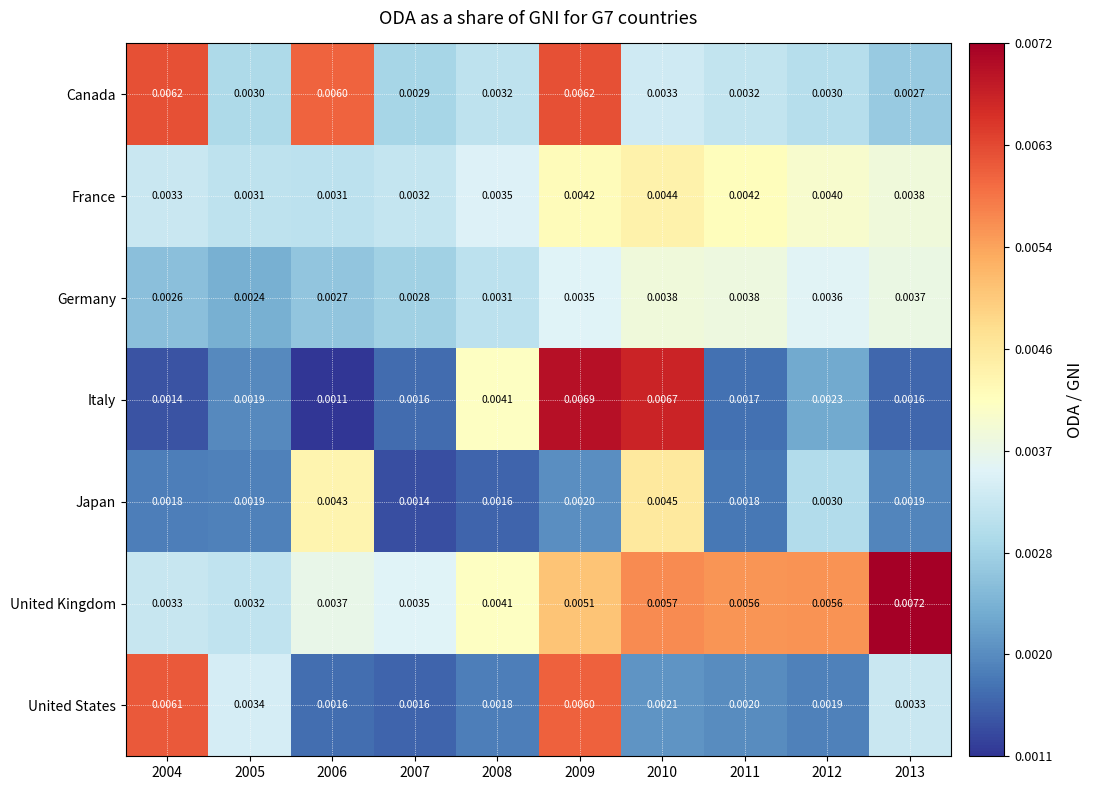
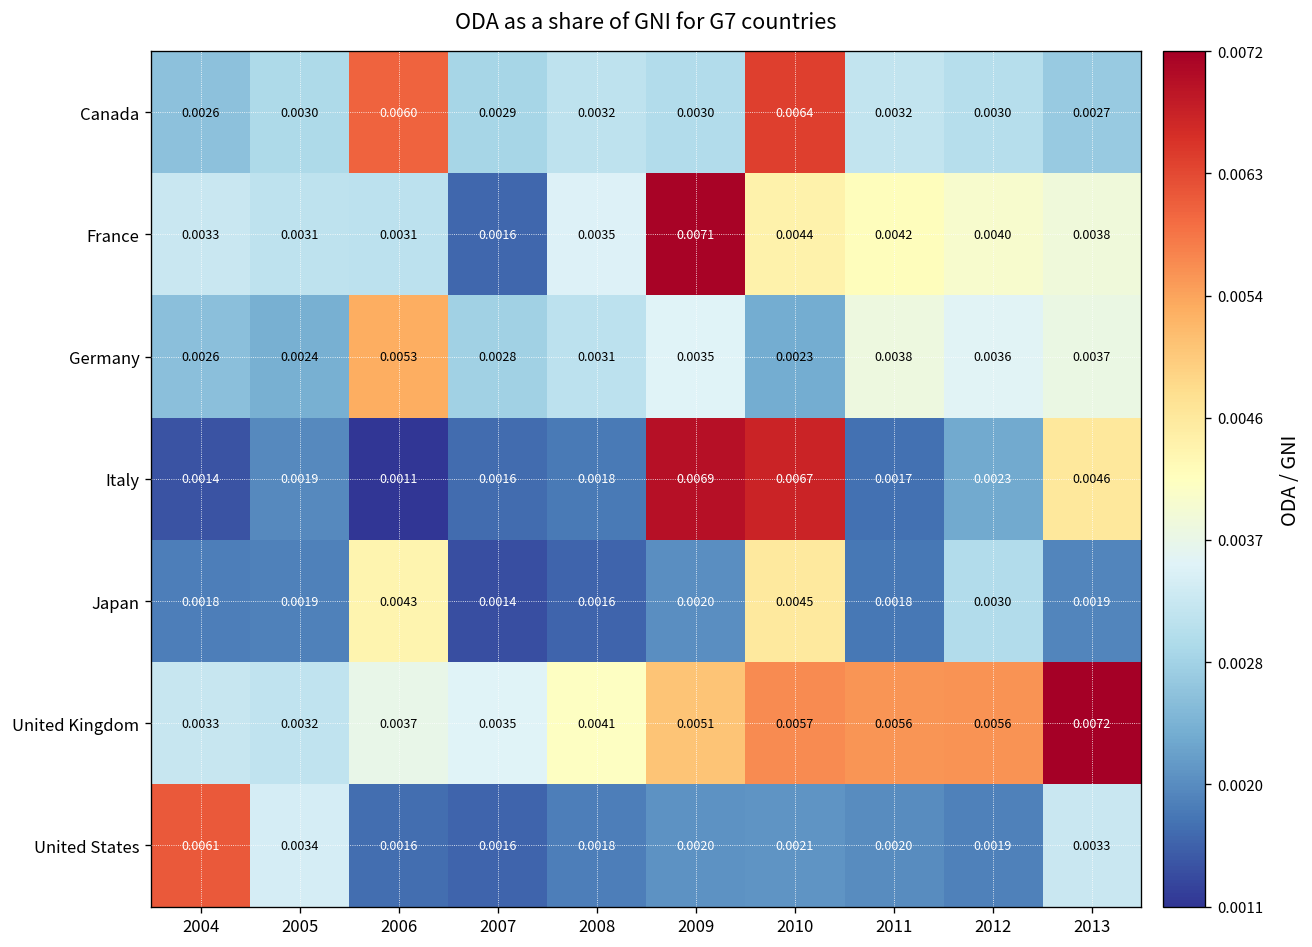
  {
    "Canada": {
-     "2004": 0.0062,
+     "2004": 0.0026,
      "2005": 0.0030,
      "2006": 0.0060,
      "2007": 0.0029,
      "2008": 0.0032,
-     "2009": 0.0062,
-     "2010": 0.0033,
+     "2009": 0.0030,
+     "2010": 0.0064,
      "2011": 0.0032,
      "2012": 0.0030,
      "2013": 0.0027
    },
    "France": {
      "2004": 0.0033,
      "2005": 0.0031,
      "2006": 0.0031,
-     "2007": 0.0032,
+     "2007": 0.0016,
      "2008": 0.0035,
-     "2009": 0.0042,
+     "2009": 0.0071,
      "2010": 0.0044,
      "2011": 0.0042,
      "2012": 0.0040,
      "2013": 0.0038
    },
    "Germany": {
      "2004": 0.0026,
      "2005": 0.0024,
-     "2006": 0.0027,
+     "2006": 0.0053,
      "2007": 0.0028,
      "2008": 0.0031,
      "2009": 0.0035,
-     "2010": 0.0038,
+     "2010": 0.0023,
      "2011": 0.0038,
      "2012": 0.0036,
      "2013": 0.0037
    },
    "Italy": {
      "2004": 0.0014,
      "2005": 0.0019,
      "2006": 0.0011,
      "2007": 0.0016,
-     "2008": 0.0041,
+     "2008": 0.0018,
      "2009": 0.0069,
      "2010": 0.0067,
      "2011": 0.0017,
      "2012": 0.0023,
-     "2013": 0.0016
+     "2013": 0.0046
    },
    "Japan": {
      "2004": 0.0018,
      "2005": 0.0019,
      "2006": 0.0043,
      "2007": 0.0014,
      "2008": 0.0016,
      "2009": 0.0020,
      "2010": 0.0045,
      "2011": 0.0018,
      "2012": 0.0030,
      "2013": 0.0019
    },
    "United Kingdom": {
      "2004": 0.0033,
      "2005": 0.0032,
      "2006": 0.0037,
      "2007": 0.0035,
      "2008": 0.0041,
      "2009": 0.0051,
      "2010": 0.0057,
      "2011": 0.0056,
      "2012": 0.0056,
      "2013": 0.0072
    },
    "United States": {
      "2004": 0.0061,
      "2005": 0.0034,
      "2006": 0.0016,
      "2007": 0.0016,
      "2008": 0.0018,
-     "2009": 0.0060,
+     "2009": 0.0020,
      "2010": 0.0021,
      "2011": 0.0020,
      "2012": 0.0019,
      "2013": 0.0033
    }
  }
